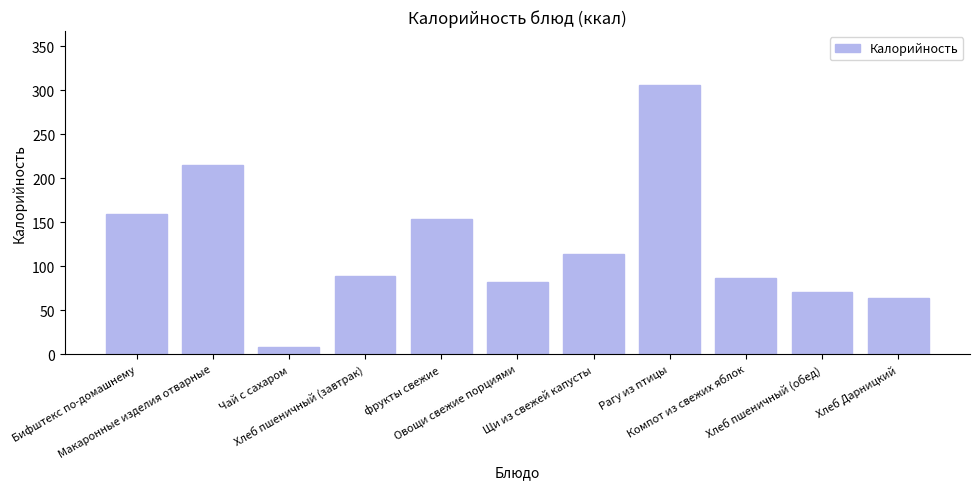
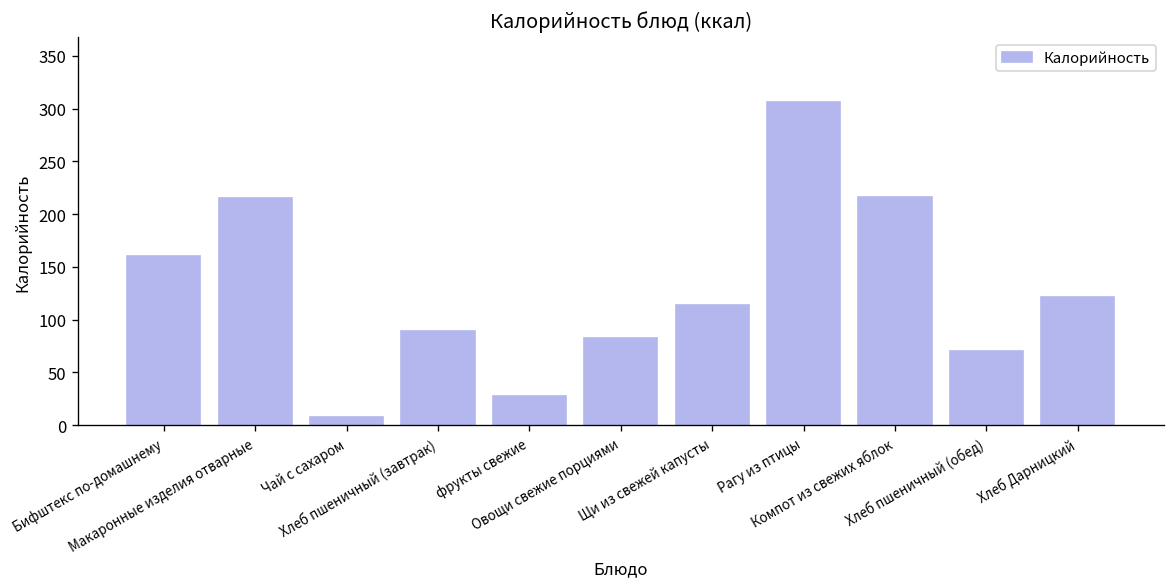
  {
    "Бифштекс по-домашнему": 160,
    "Макаронные изделия отварные": 220,
    "Чай с сахаром": 10,
    "Хлеб пшеничный (завтрак)": 90,
-   "фрукты свежие": 150,
+   "фрукты свежие": 30,
    "Овощи свежие порциями": 80,
    "Щи из свежей капусты": 110,
    "Рагу из птицы": 310,
-   "Компот из свежих яблок": 90,
+   "Компот из свежих яблок": 220,
    "Хлеб пшеничный (обед)": 70,
-   "Хлеб Дарницкий": 60
+   "Хлеб Дарницкий": 120
  }
